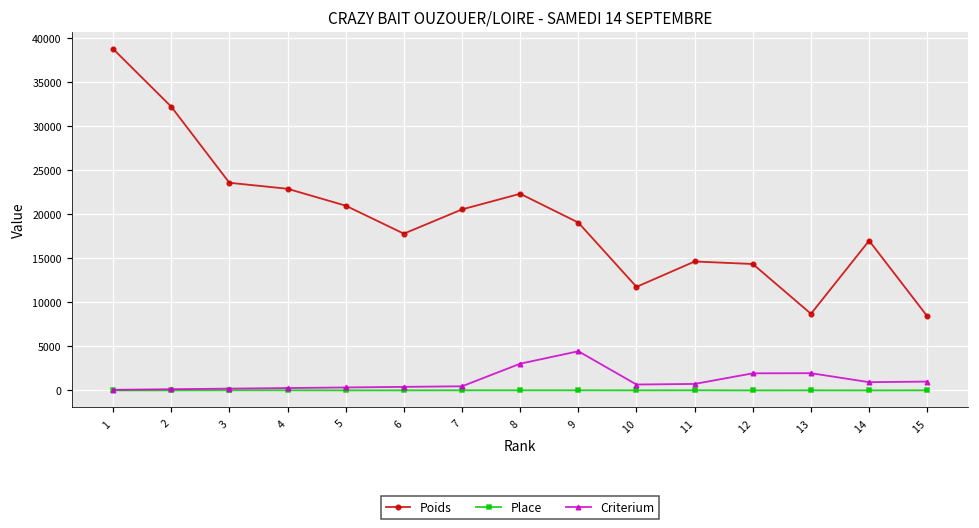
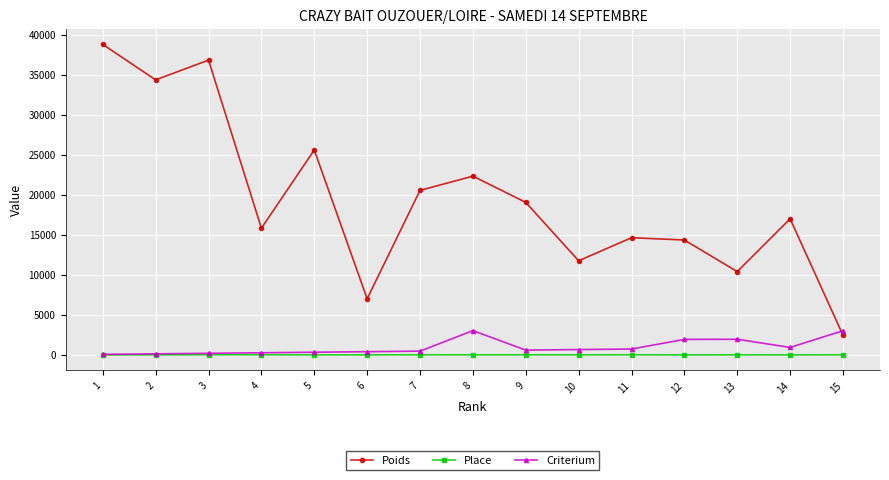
  {
    "Poids": {
      "1": 39000,
-     "2": 32000,
-     "3": 24000,
-     "4": 23000,
-     "5": 21000,
-     "6": 18000,
+     "2": 34000,
+     "3": 37000,
+     "4": 16000,
+     "5": 26000,
+     "6": 7000,
      "7": 21000,
      "8": 22000,
      "9": 19000,
      "10": 12000,
      "11": 15000,
      "12": 14000,
-     "13": 9000,
+     "13": 10000,
      "14": 17000,
-     "15": 8000
+     "15": 2000
    },
    "Place": {
      "5": 0,
      "6": 0,
      "7": 0,
      "8": 0,
      "9": 0,
      "10": 0,
      "11": 0,
      "12": 0,
      "13": 0,
      "14": 0,
      "15": 0
    },
    "Criterium": {
      "5": 0,
      "6": 0,
      "7": 0,
      "8": 3000,
-     "9": 4000,
+     "9": 1000,
      "10": 1000,
      "11": 1000,
      "12": 2000,
      "13": 2000,
      "14": 1000,
-     "15": 1000
+     "15": 3000
    }
  }
